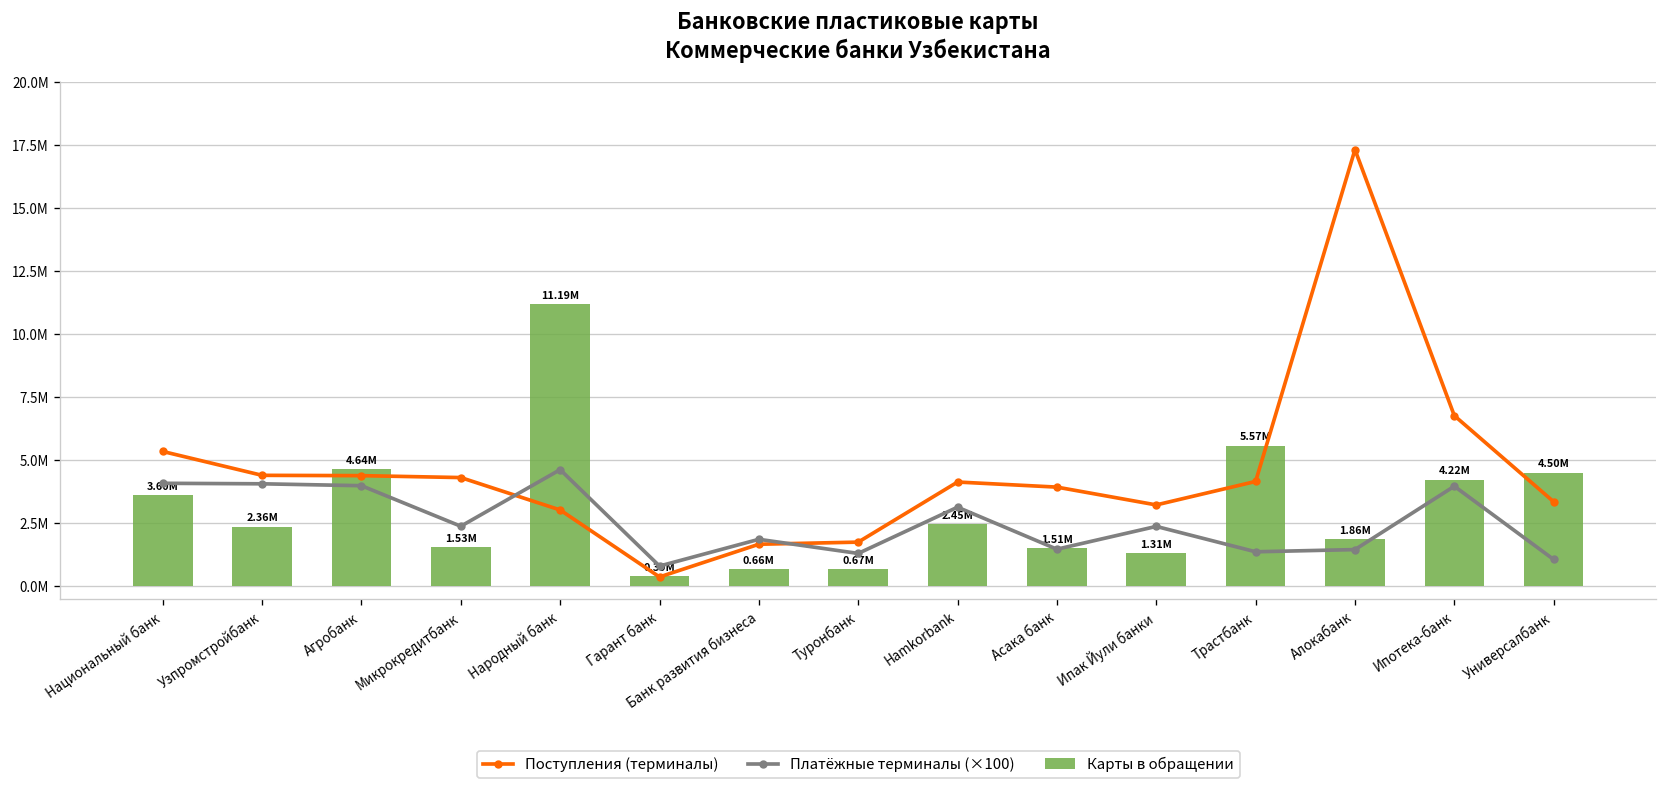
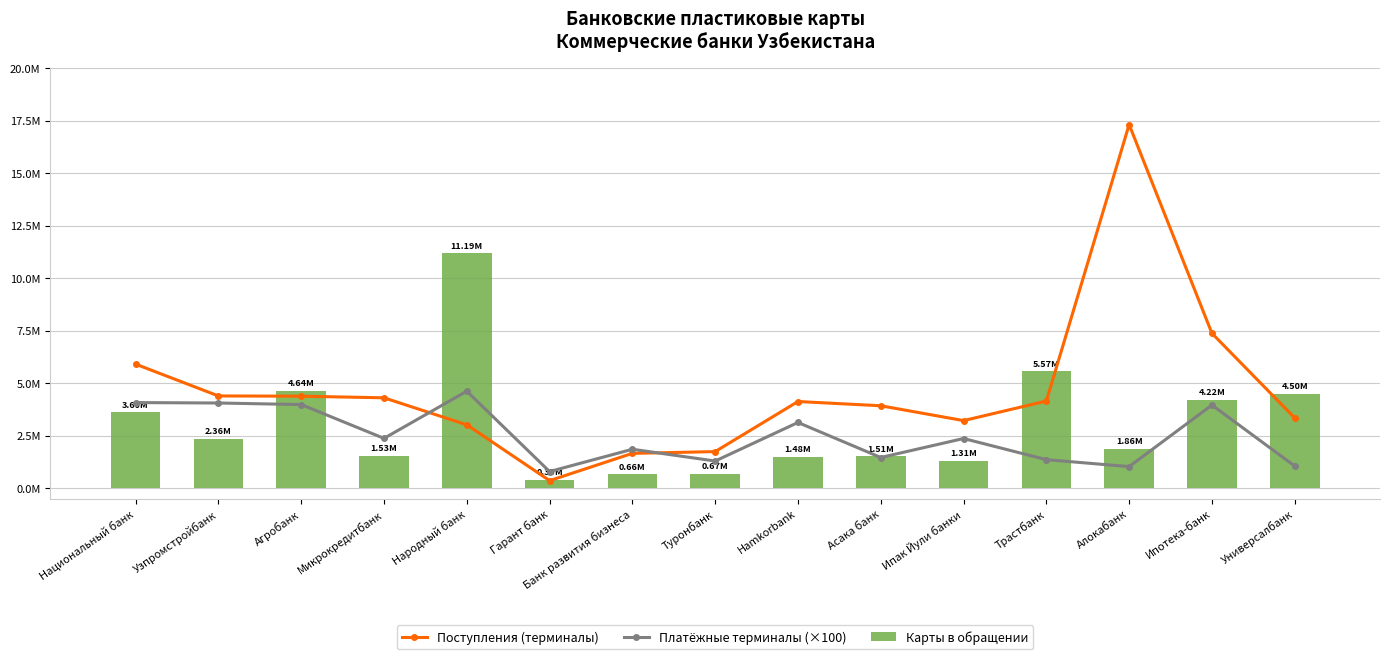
  {
    "Поступления (терминалы)": {
-     "Национальный банк": "5300000",
+     "Национальный банк": "5900000",
      "Узпромстройбанк": "4400000",
      "Агробанк": "4400000",
      "Микрокредитбанк": "4300000",
      "Народный банк": "3000000",
      "Гарант банк": "400000",
      "Банк развития бизнеса": "1700000",
      "Туронбанк": "1700000",
      "Hamkorbank": "4100000",
      "Асака банк": "3900000",
      "Ипак Йули банки": "3200000",
      "Трастбанк": "4200000",
      "Алокабанк": "17300000",
-     "Ипотека-банк": "6800000",
+     "Ипотека-банк": "7400000",
      "Универсалбанк": "3300000"
    },
    "Карты в обращении": {
      "Узпромстройбанк": "2.36M",
      "Агробанк": "4.64M",
      "Микрокредитбанк": "1.53M",
      "Народный банк": "11.19M",
      "Банк развития бизнеса": "0.66M",
-     "Hamkorbank": "2.45M",
+     "Hamkorbank": "1.48M",
      "Асака банк": "1.51M",
      "Ипак Йули банки": "1.31M",
      "Трастбанк": "5.57M",
      "Алокабанк": "1.86M",
      "Ипотека-банк": "4.22M",
      "Универсалбанк": "4.50M"
    },
    "Платёжные терминалы (×100)": {
      "Узпромстройбанк": "4100000",
      "Агробанк": "4000000",
      "Микрокредитбанк": "2400000",
      "Народный банк": "4600000",
      "Банк развития бизнеса": "1900000",
      "Hamkorbank": "3100000",
      "Асака банк": "1500000",
      "Ипак Йули банки": "2400000",
      "Трастбанк": "1400000",
-     "Алокабанк": "1400000",
+     "Алокабанк": "1000000",
      "Ипотека-банк": "4000000",
      "Универсалбанк": "1100000"
    }
  }
